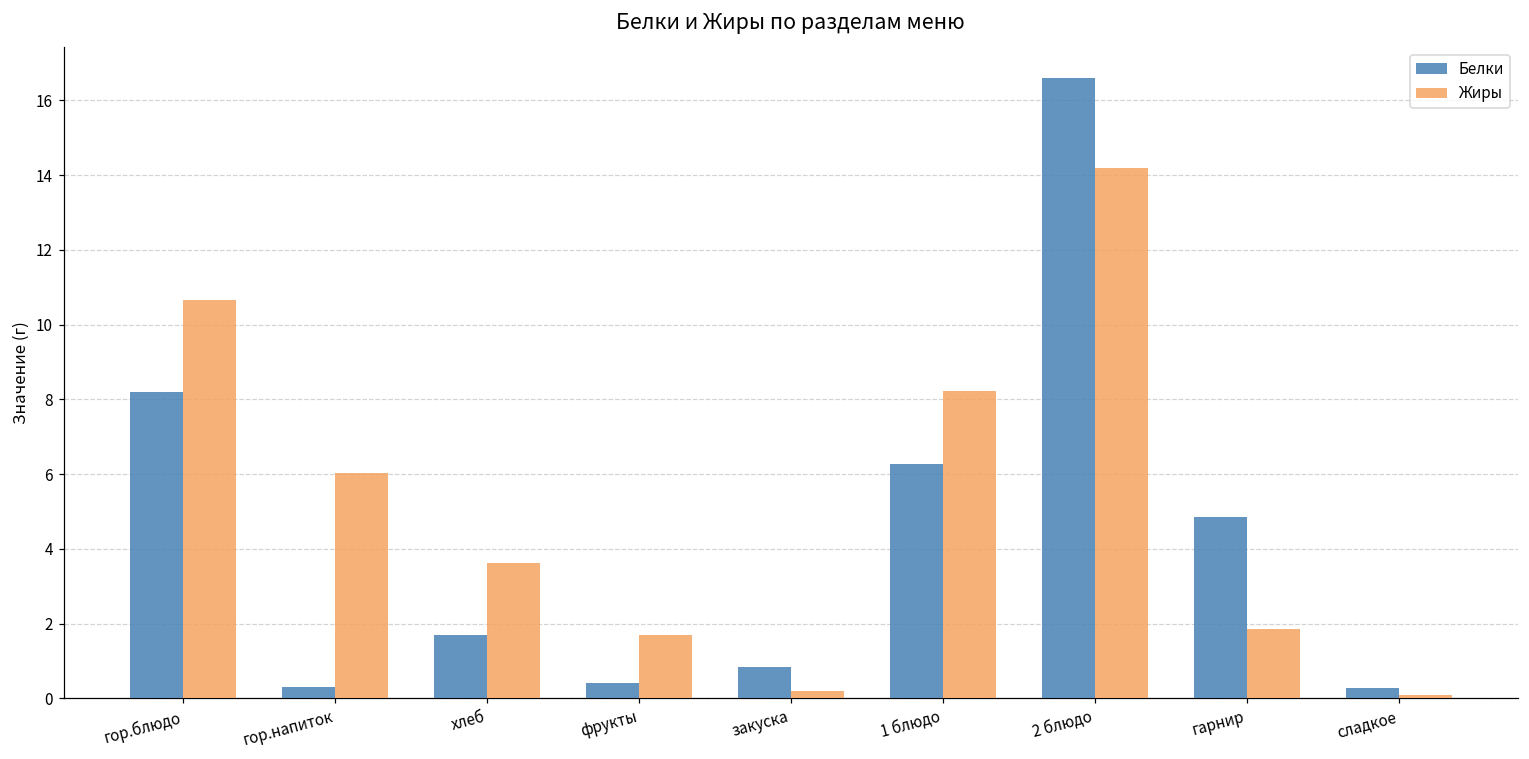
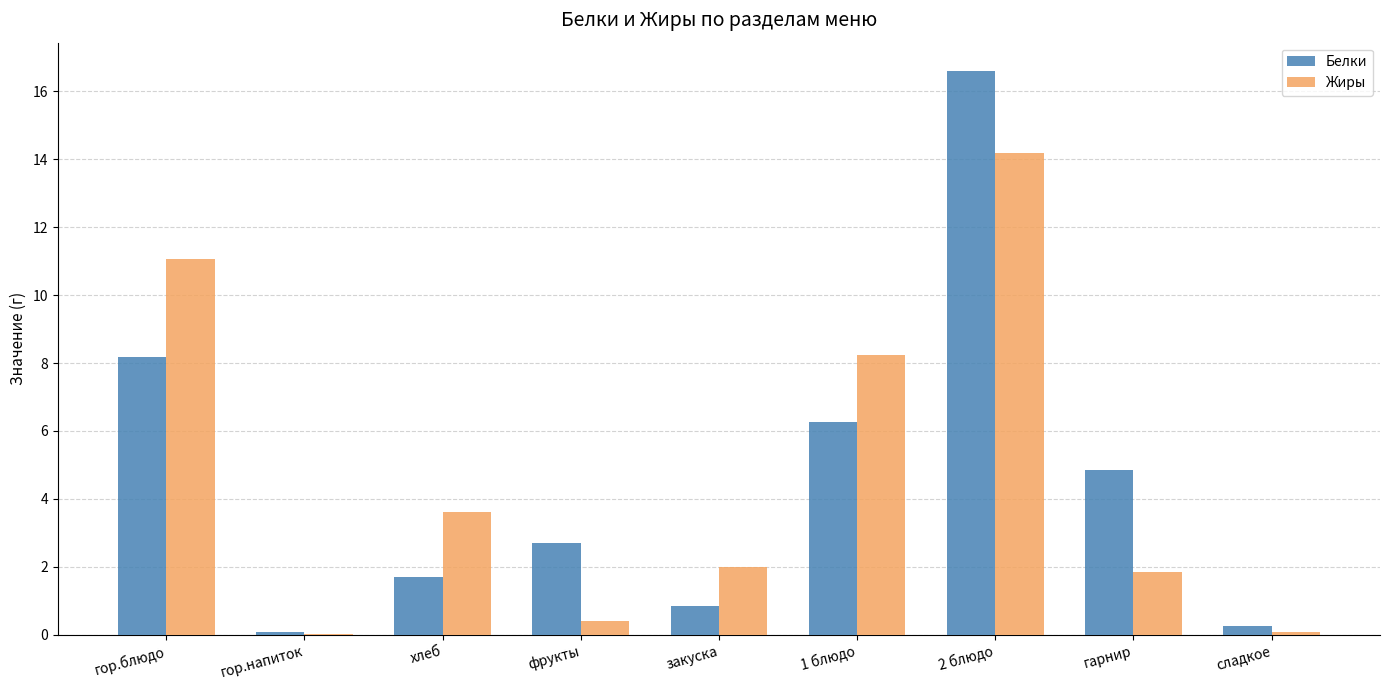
  {
    "Белки": {
      "гор.блюдо": 8.2,
-     "гор.напиток": 0.3,
+     "гор.напиток": 0.1,
      "хлеб": 1.7,
-     "фрукты": 0.4,
+     "фрукты": 2.7,
      "закуска": 0.8,
      "1 блюдо": 6.3,
      "2 блюдо": 16.6,
      "гарнир": 4.9,
      "сладкое": 0.3
    },
    "Жиры": {
-     "гор.блюдо": 10.7,
-     "гор.напиток": 6.0,
+     "гор.блюдо": 11.1,
+     "гор.напиток": 0.0,
      "хлеб": 3.6,
-     "фрукты": 1.7,
-     "закуска": 0.2,
+     "фрукты": 0.4,
+     "закуска": 2.0,
      "1 блюдо": 8.2,
      "2 блюдо": 14.2,
      "гарнир": 1.9,
      "сладкое": 0.1
    }
  }
